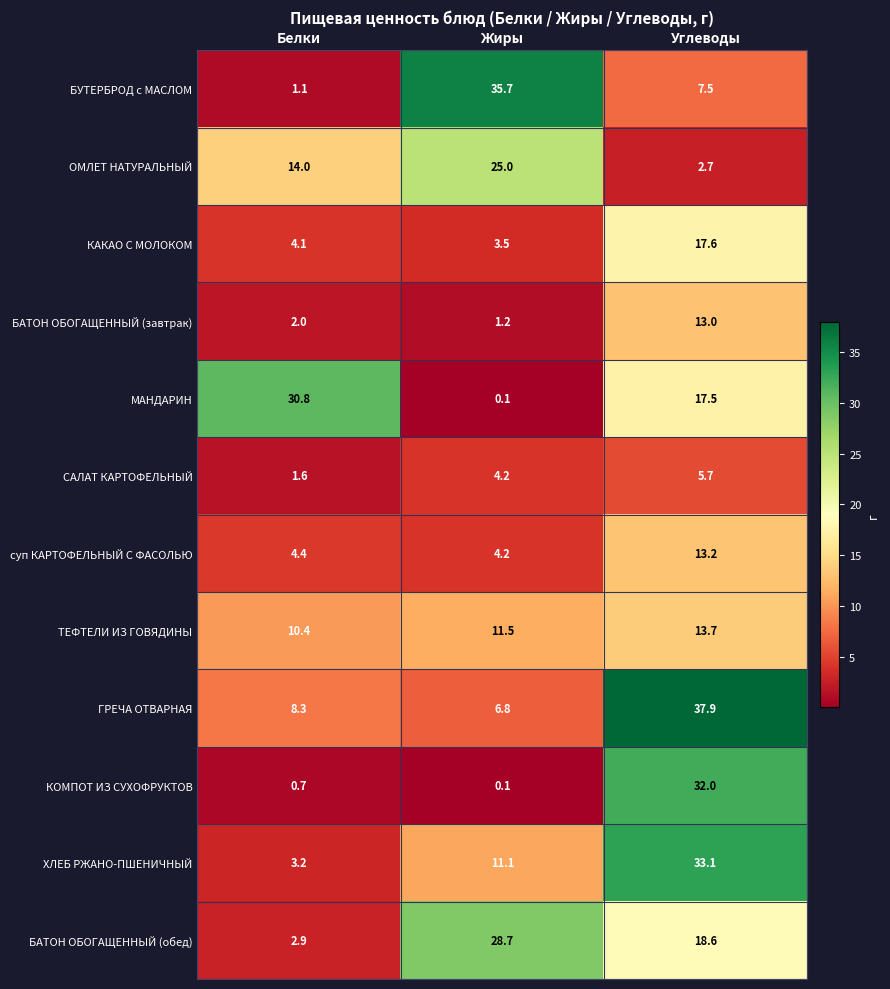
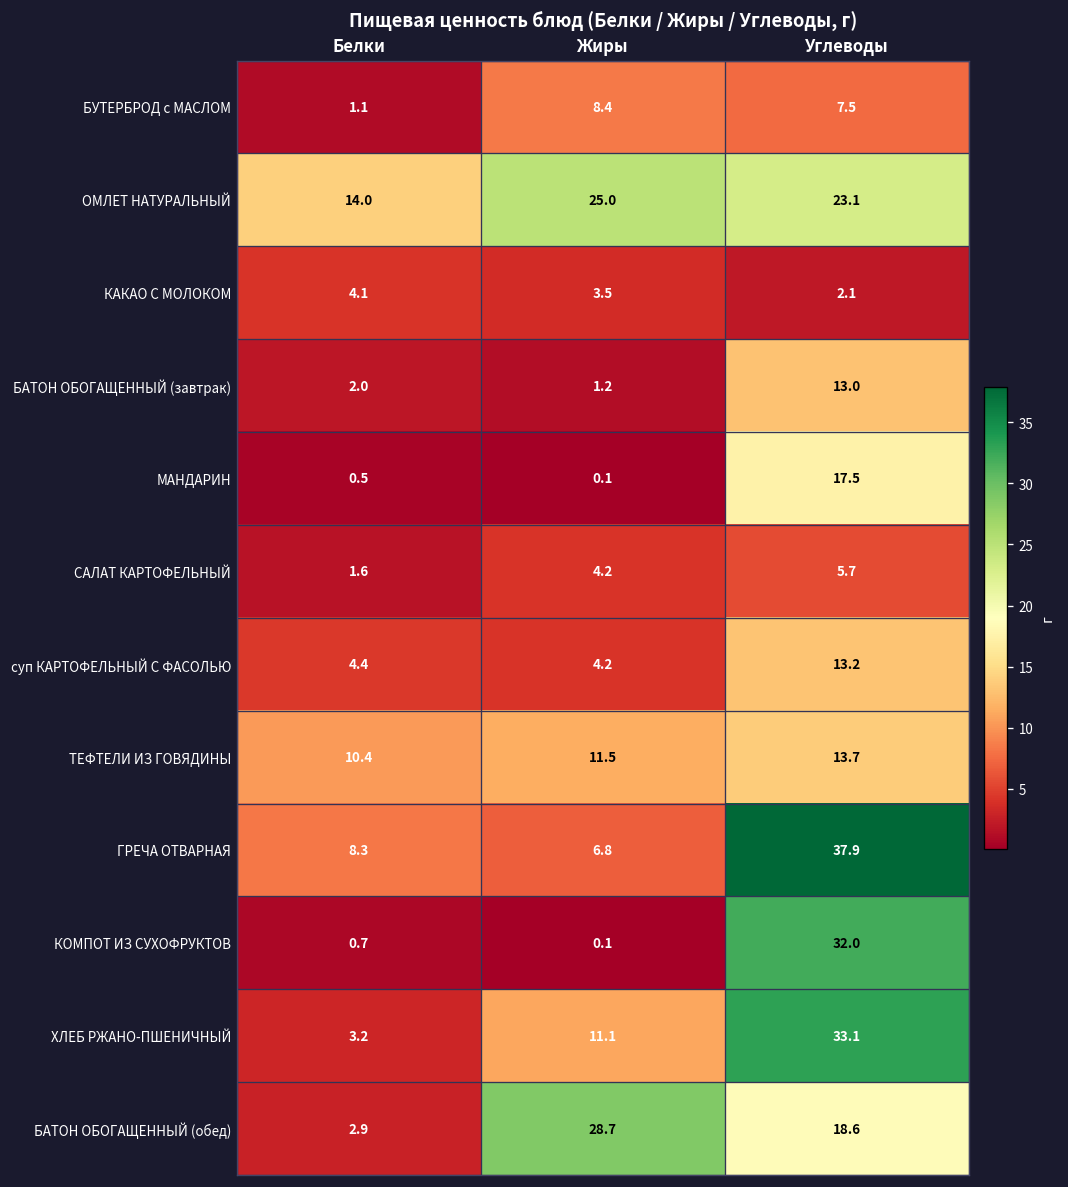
  {
    "БУТЕРБРОД с МАСЛОМ": {
      "Белки": 1.1,
-     "Жиры": 35.7,
+     "Жиры": 8.4,
      "Углеводы": 7.5
    },
    "ОМЛЕТ НАТУРАЛЬНЫЙ": {
      "Белки": 14.0,
      "Жиры": 25.0,
-     "Углеводы": 2.7
+     "Углеводы": 23.1
    },
    "КАКАО С МОЛОКОМ": {
      "Белки": 4.1,
      "Жиры": 3.5,
-     "Углеводы": 17.6
+     "Углеводы": 2.1
    },
    "БАТОН ОБОГАЩЕННЫЙ (завтрак)": {
      "Белки": 2.0,
      "Жиры": 1.2,
      "Углеводы": 13.0
    },
    "МАНДАРИН": {
-     "Белки": 30.8,
+     "Белки": 0.5,
      "Жиры": 0.1,
      "Углеводы": 17.5
    },
    "САЛАТ КАРТОФЕЛЬНЫЙ": {
      "Белки": 1.6,
      "Жиры": 4.2,
      "Углеводы": 5.7
    },
    "суп КАРТОФЕЛЬНЫЙ С ФАСОЛЬЮ": {
      "Белки": 4.4,
      "Жиры": 4.2,
      "Углеводы": 13.2
    },
    "ТЕФТЕЛИ ИЗ ГОВЯДИНЫ": {
      "Белки": 10.4,
      "Жиры": 11.5,
      "Углеводы": 13.7
    },
    "ГРЕЧА ОТВАРНАЯ": {
      "Белки": 8.3,
      "Жиры": 6.8,
      "Углеводы": 37.9
    },
    "КОМПОТ ИЗ СУХОФРУКТОВ": {
      "Белки": 0.7,
      "Жиры": 0.1,
      "Углеводы": 32.0
    },
    "ХЛЕБ РЖАНО-ПШЕНИЧНЫЙ": {
      "Белки": 3.2,
      "Жиры": 11.1,
      "Углеводы": 33.1
    },
    "БАТОН ОБОГАЩЕННЫЙ (обед)": {
      "Белки": 2.9,
      "Жиры": 28.7,
      "Углеводы": 18.6
    }
  }
